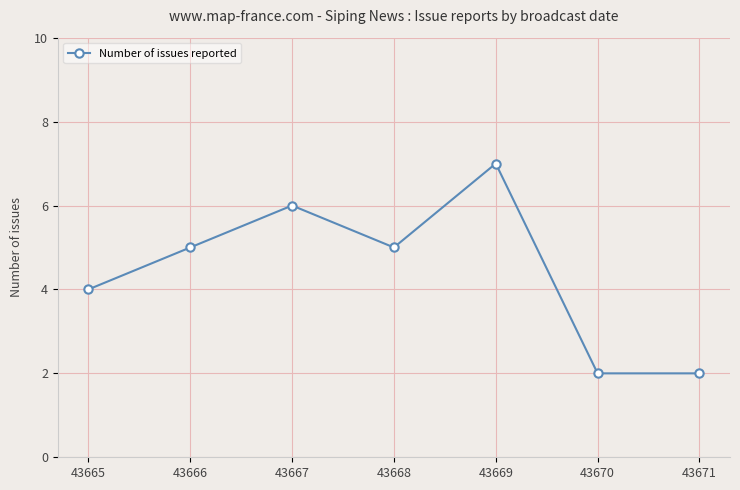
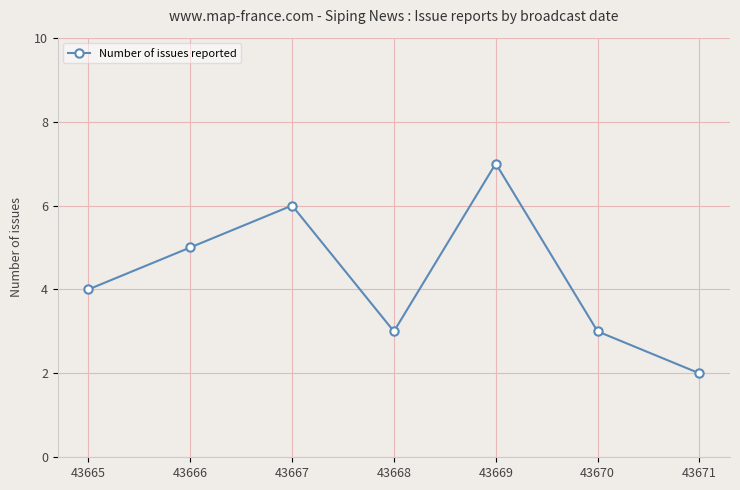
  {
    "43665": 4,
    "43666": 5,
    "43667": 6,
-   "43668": 5,
+   "43668": 3,
    "43669": 7,
-   "43670": 2,
+   "43670": 3,
    "43671": 2
  }
